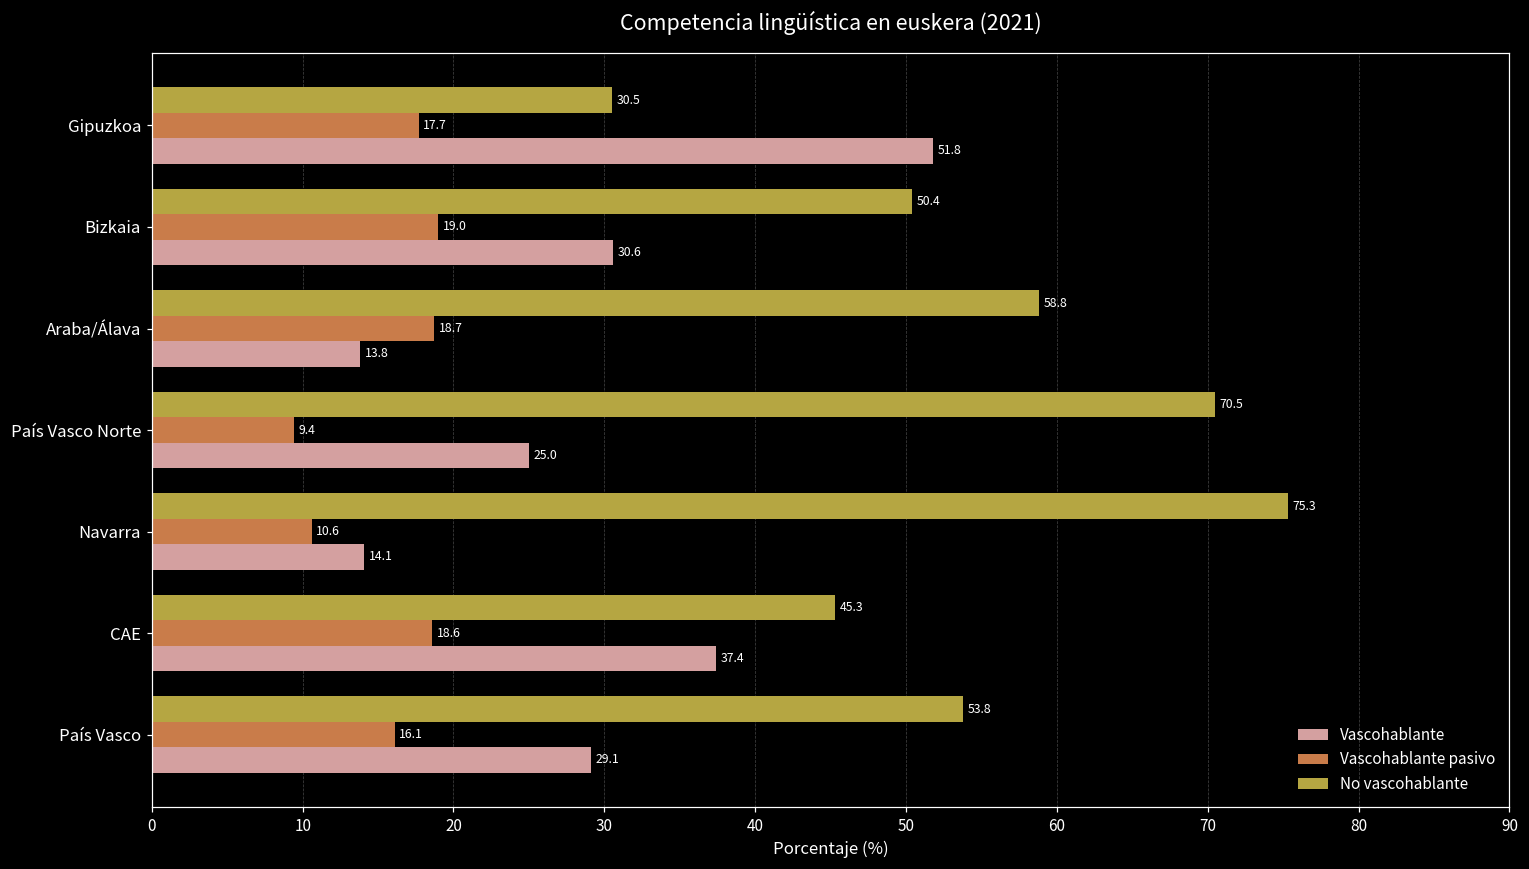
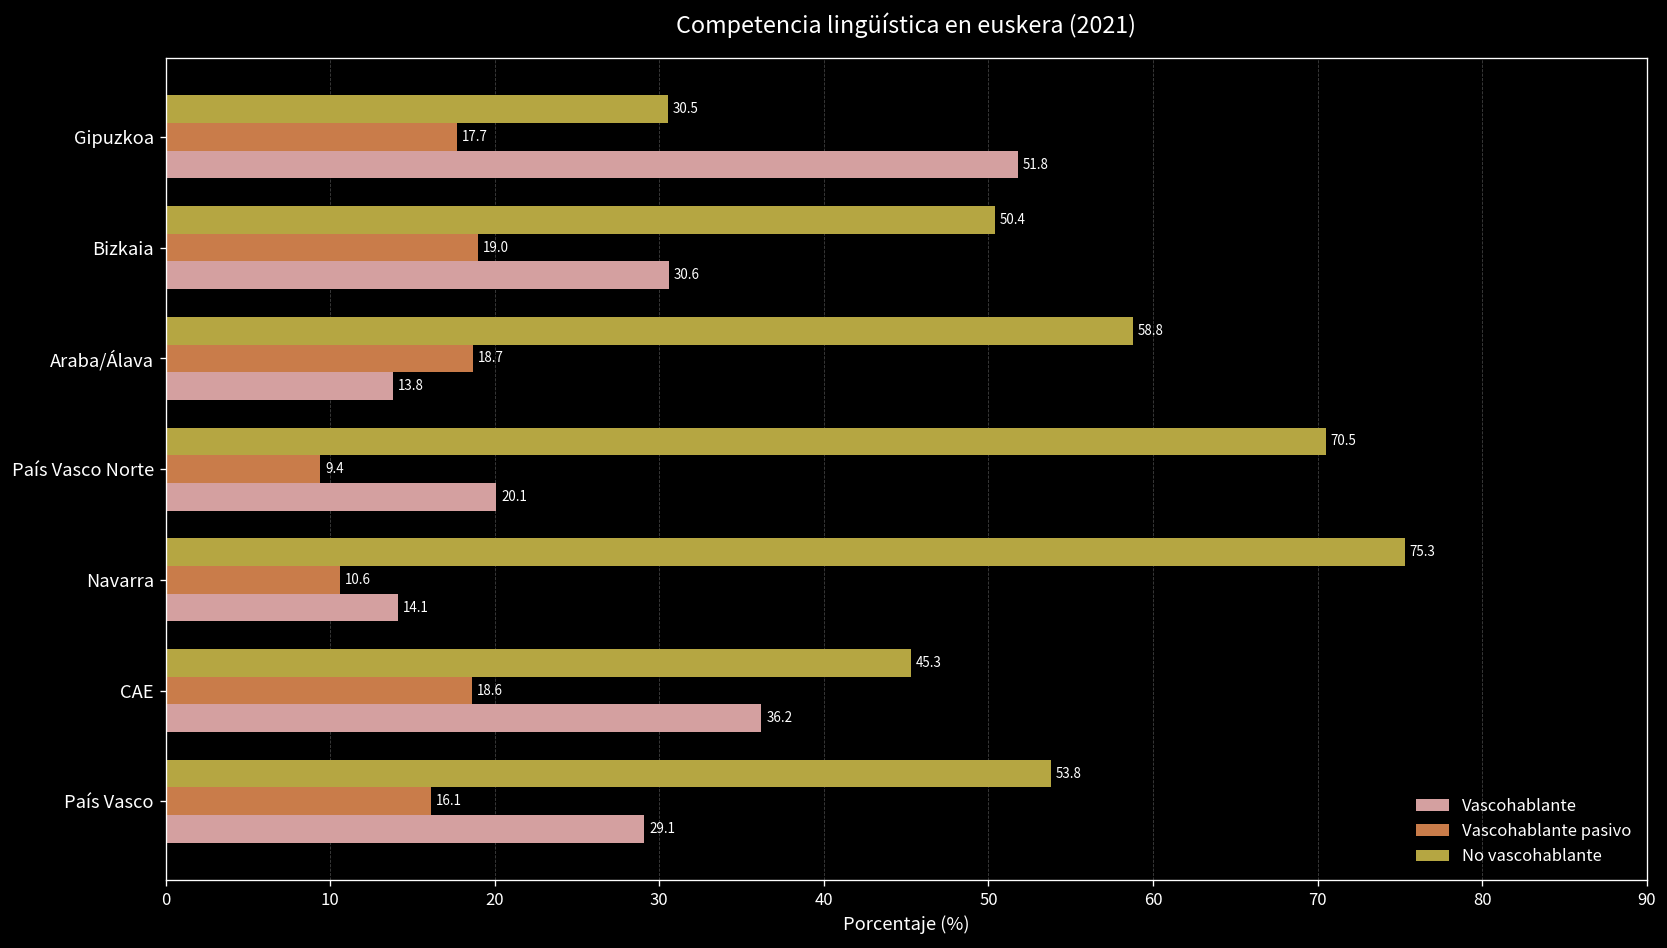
  {
    "Vascohablante": {
      "Gipuzkoa": 51.8,
      "Bizkaia": 30.6,
      "Araba/Álava": 13.8,
-     "País Vasco Norte": 25.0,
+     "País Vasco Norte": 20.1,
      "Navarra": 14.1,
-     "CAE": 37.4,
+     "CAE": 36.2,
      "País Vasco": 29.1
    }
  }
